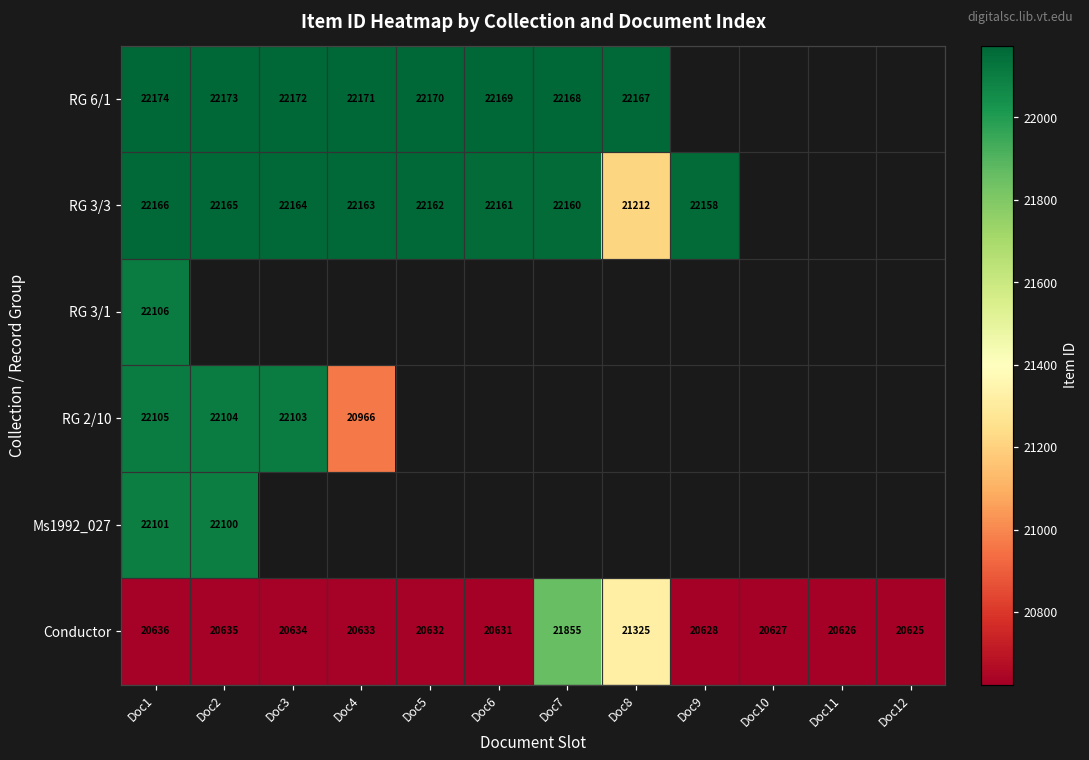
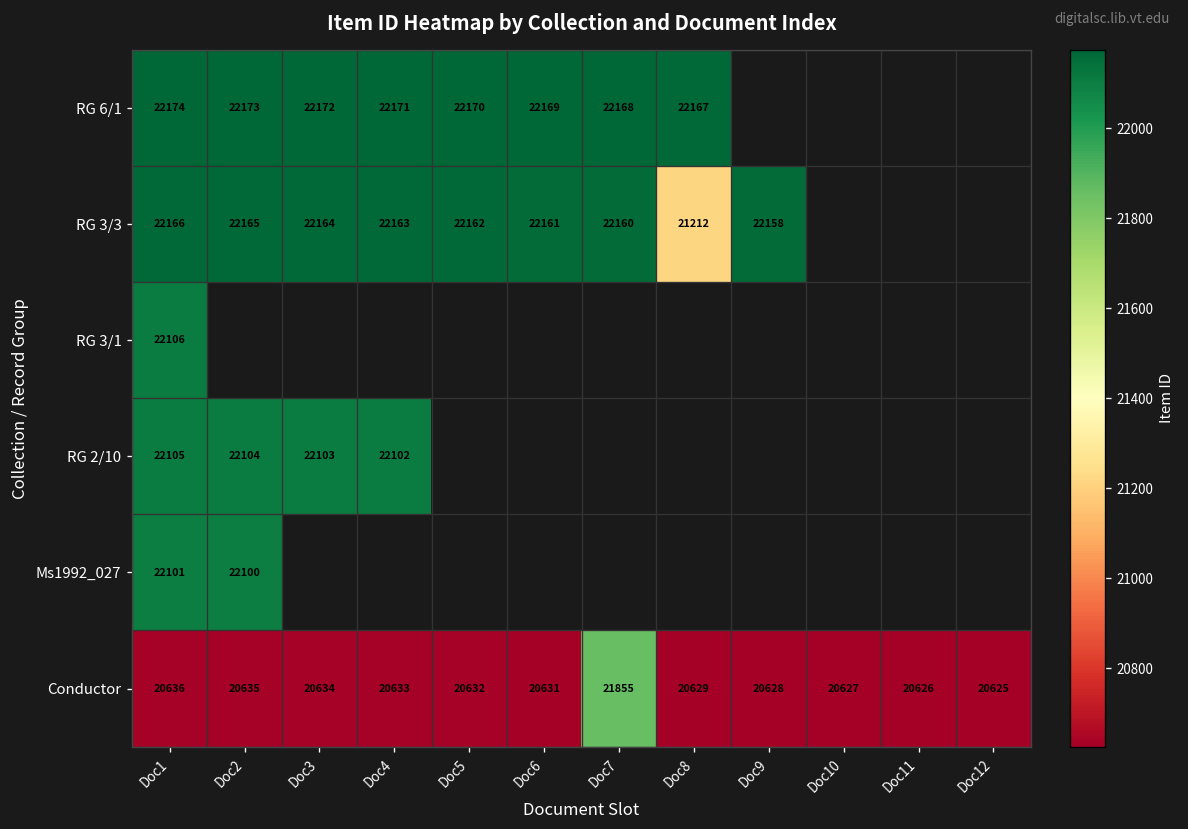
  {
    "RG 6/1": {
      "Doc1": 22174,
      "Doc2": 22173,
      "Doc3": 22172,
      "Doc4": 22171,
      "Doc5": 22170,
      "Doc6": 22169,
      "Doc7": 22168,
      "Doc8": 22167
    },
    "RG 3/3": {
      "Doc1": 22166,
      "Doc2": 22165,
      "Doc3": 22164,
      "Doc4": 22163,
      "Doc5": 22162,
      "Doc6": 22161,
      "Doc7": 22160,
      "Doc8": 21212,
      "Doc9": 22158
    },
    "RG 3/1": {
      "Doc1": 22106
    },
    "RG 2/10": {
      "Doc1": 22105,
      "Doc2": 22104,
      "Doc3": 22103,
-     "Doc4": 20966
+     "Doc4": 22102
    },
    "Ms1992_027": {
      "Doc1": 22101,
      "Doc2": 22100
    },
    "Conductor": {
      "Doc1": 20636,
      "Doc2": 20635,
      "Doc3": 20634,
      "Doc4": 20633,
      "Doc5": 20632,
      "Doc6": 20631,
      "Doc7": 21855,
-     "Doc8": 21325,
+     "Doc8": 20629,
      "Doc9": 20628,
      "Doc10": 20627,
      "Doc11": 20626,
      "Doc12": 20625
    }
  }
